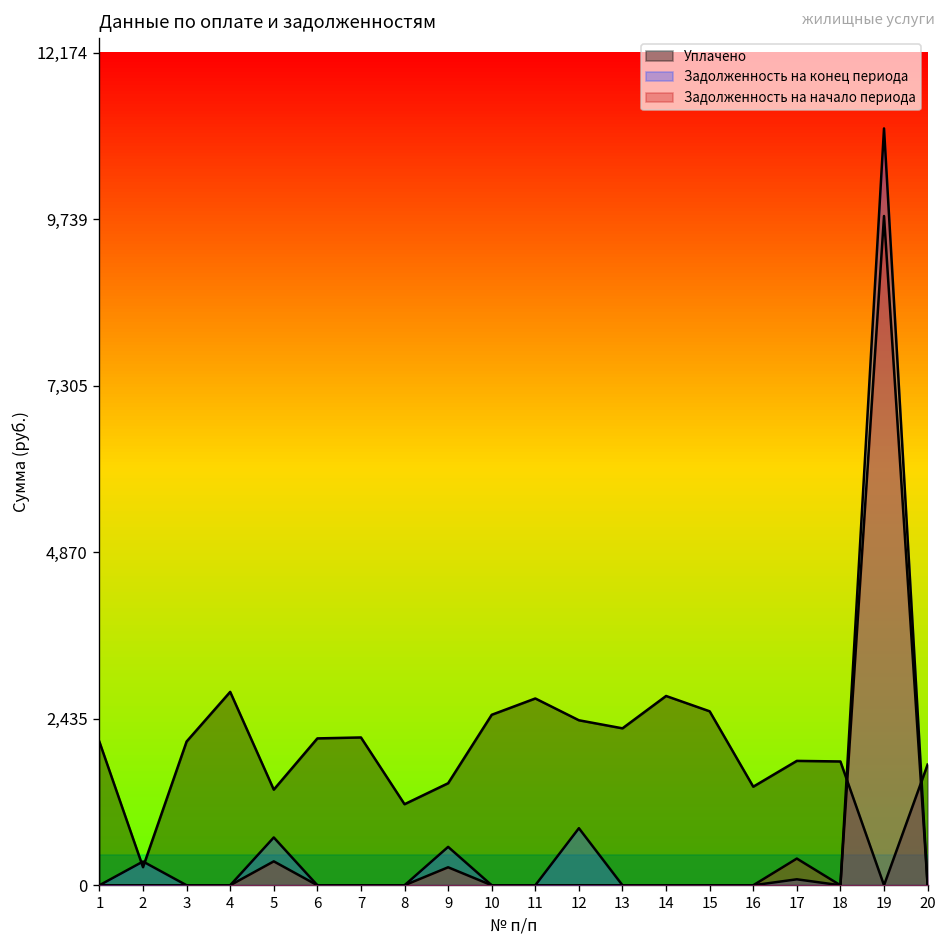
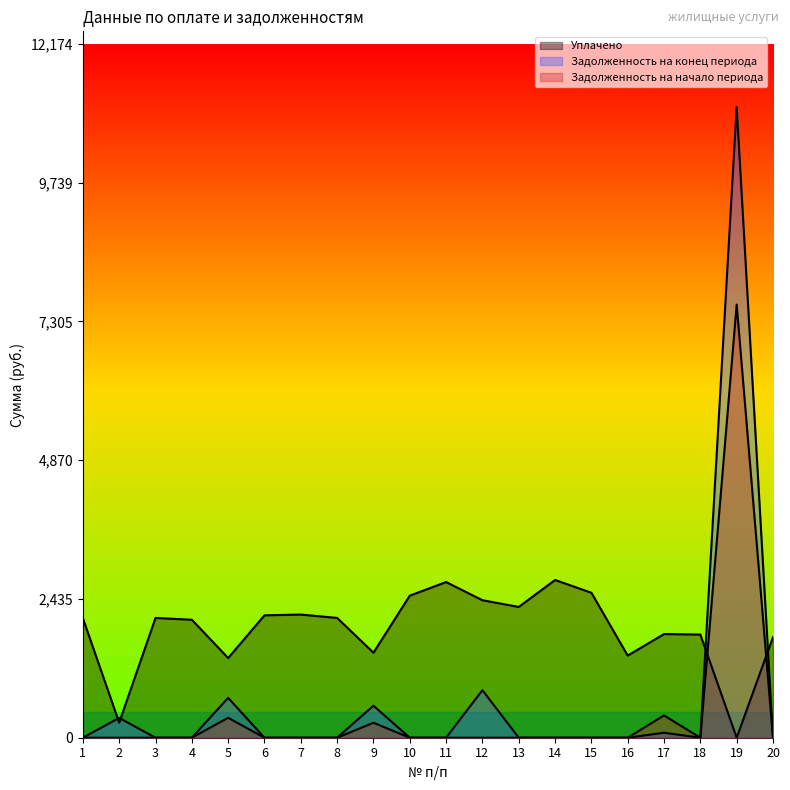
  {
    "Уплачено": {
      "1": "2,100",
      "3": "2,100",
-     "4": "2,800",
+     "4": "2,100",
      "5": "1,400",
      "6": "2,100",
      "7": "2,200",
-     "8": "1,200",
+     "8": "2,100",
      "9": "1,500",
      "10": "2,500",
      "11": "2,700",
      "12": "2,400",
      "13": "2,300",
      "14": "2,800",
      "15": "2,500",
      "16": "1,400",
      "17": "1,800",
      "18": "1,800",
      "20": "1,800"
    },
    "Задолженность на конец периода": {
      "5": "700",
      "9": "600",
      "12": "800",
      "19": "11,100"
    },
    "Задолженность на начало периода": {
-     "19": "9,800"
+     "19": "7,600"
    }
  }
